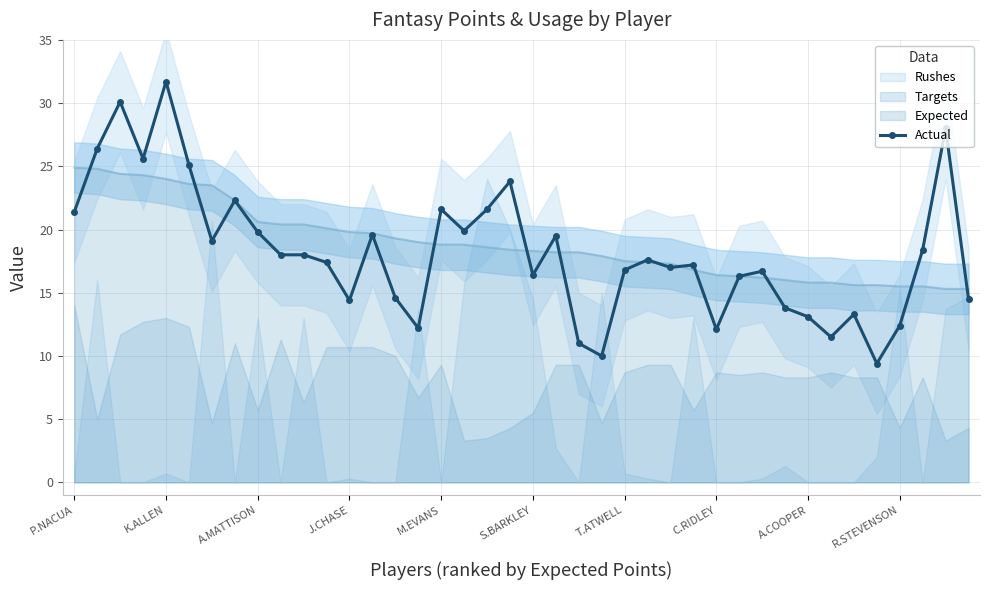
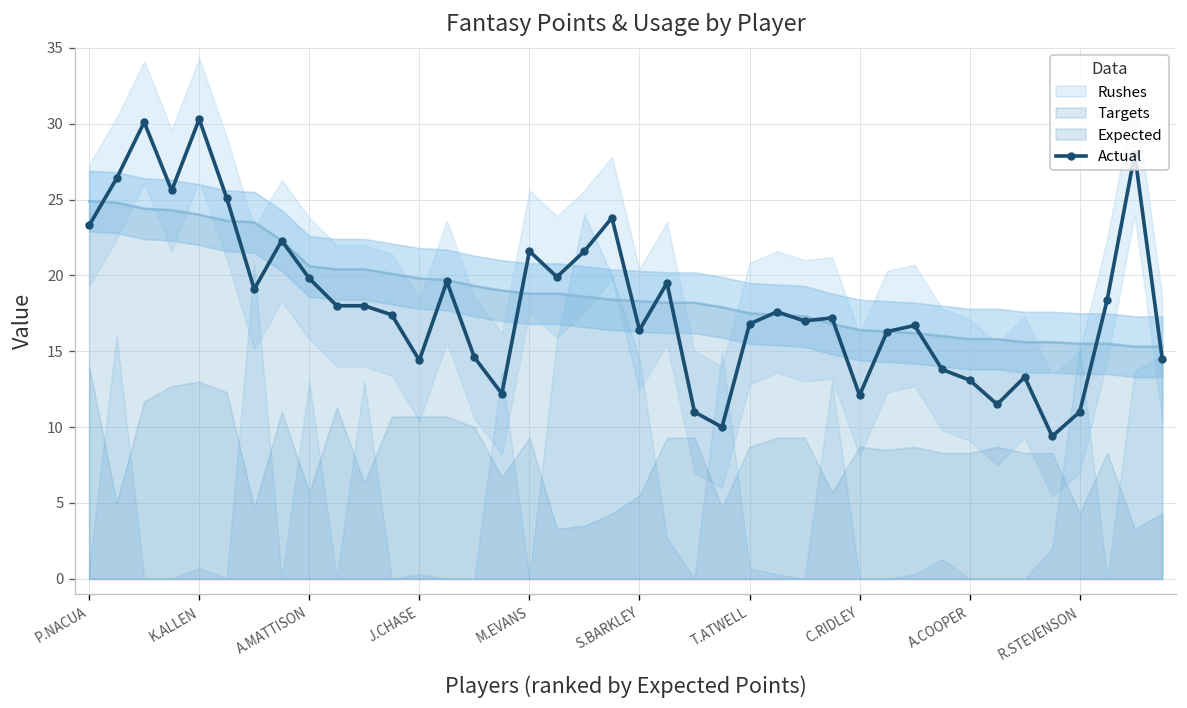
  {
    "Actual": {
-     "P.NACUA": 21.4,
-     "K.ALLEN": 31.7,
+     "P.NACUA": 23.3,
+     "K.ALLEN": 30.3,
      "A.MATTISON": 19.8,
      "J.CHASE": 14.4,
      "M.EVANS": 21.6,
      "S.BARKLEY": 16.4,
      "T.ATWELL": 16.8,
      "C.RIDLEY": 12.1,
      "A.COOPER": 13.1,
-     "R.STEVENSON": 12.4
+     "R.STEVENSON": 11.0
    }
  }
